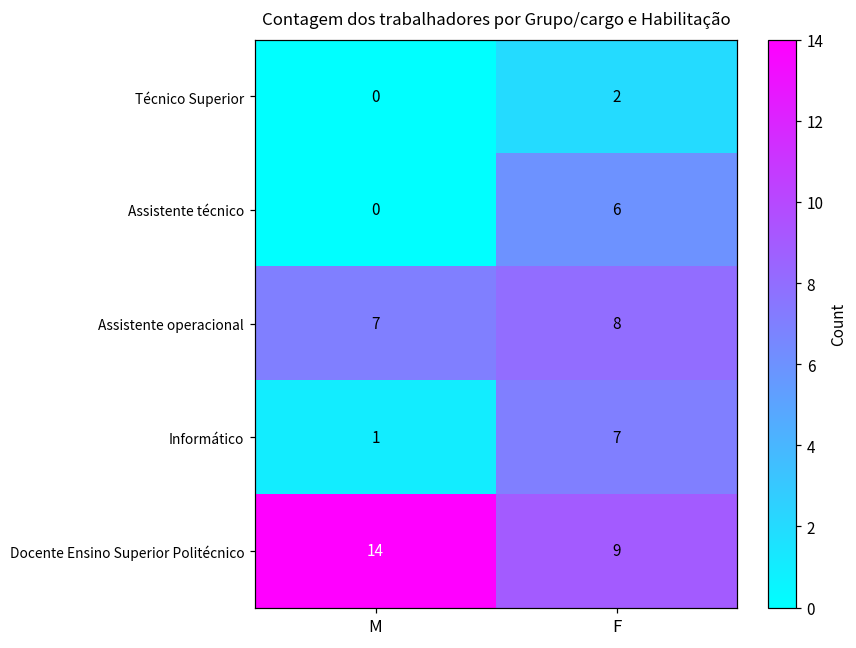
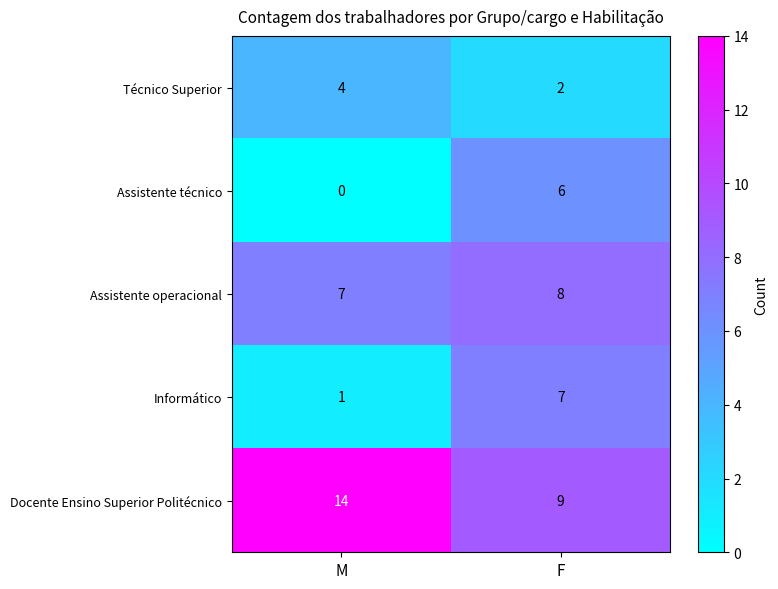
  {
    "Técnico Superior": {
-     "M": 0,
+     "M": 4,
      "F": 2
    },
    "Assistente técnico": {
      "M": 0,
      "F": 6
    },
    "Assistente operacional": {
      "M": 7,
      "F": 8
    },
    "Informático": {
      "M": 1,
      "F": 7
    },
    "Docente Ensino Superior Politécnico": {
      "M": 14,
      "F": 9
    }
  }
